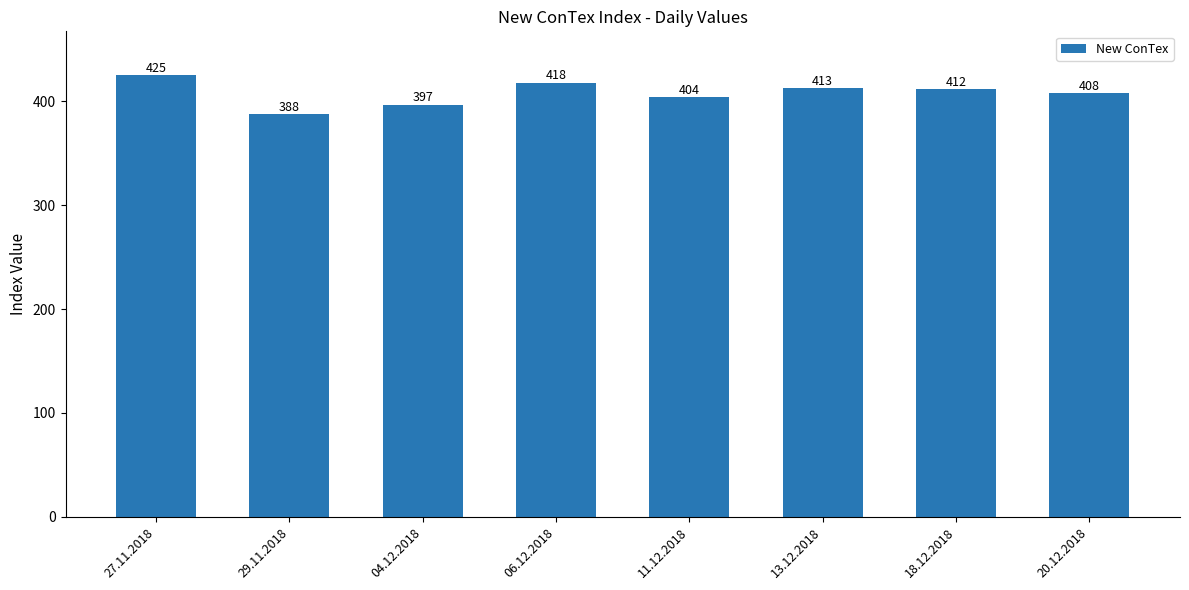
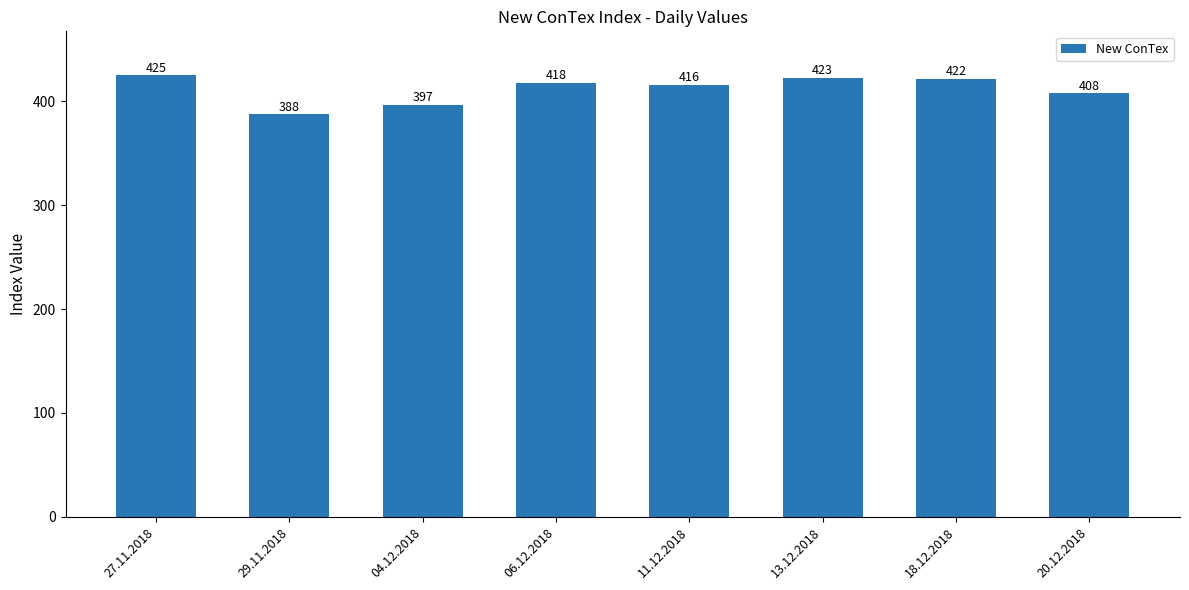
  {
    "27.11.2018": 425,
    "29.11.2018": 388,
    "04.12.2018": 397,
    "06.12.2018": 418,
-   "11.12.2018": 404,
-   "13.12.2018": 413,
-   "18.12.2018": 412,
+   "11.12.2018": 416,
+   "13.12.2018": 423,
+   "18.12.2018": 422,
    "20.12.2018": 408
  }
